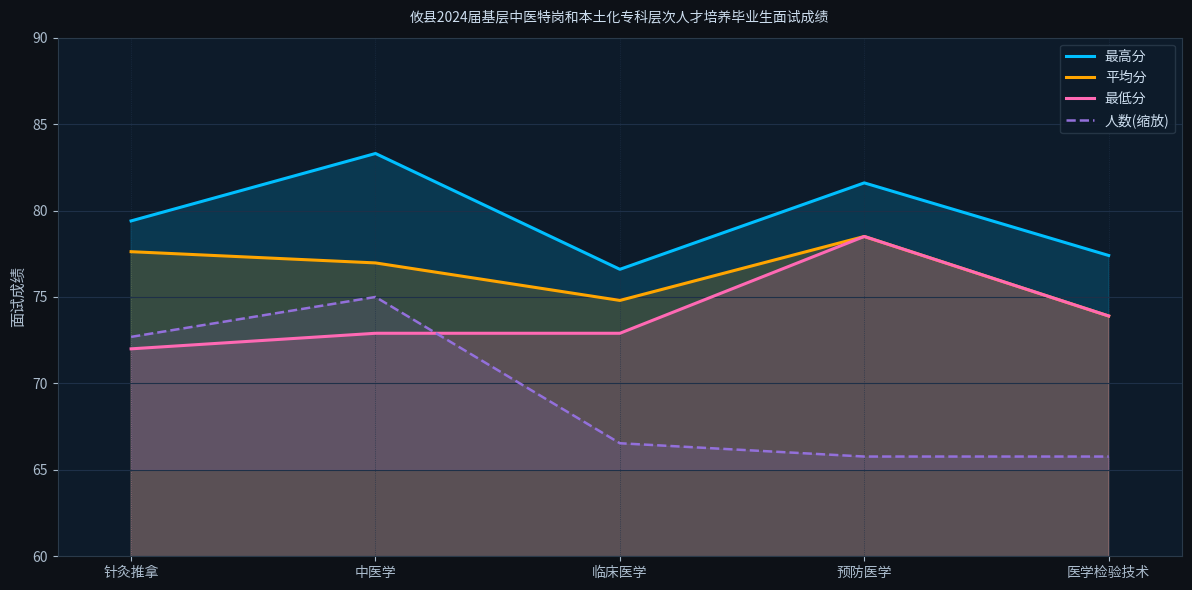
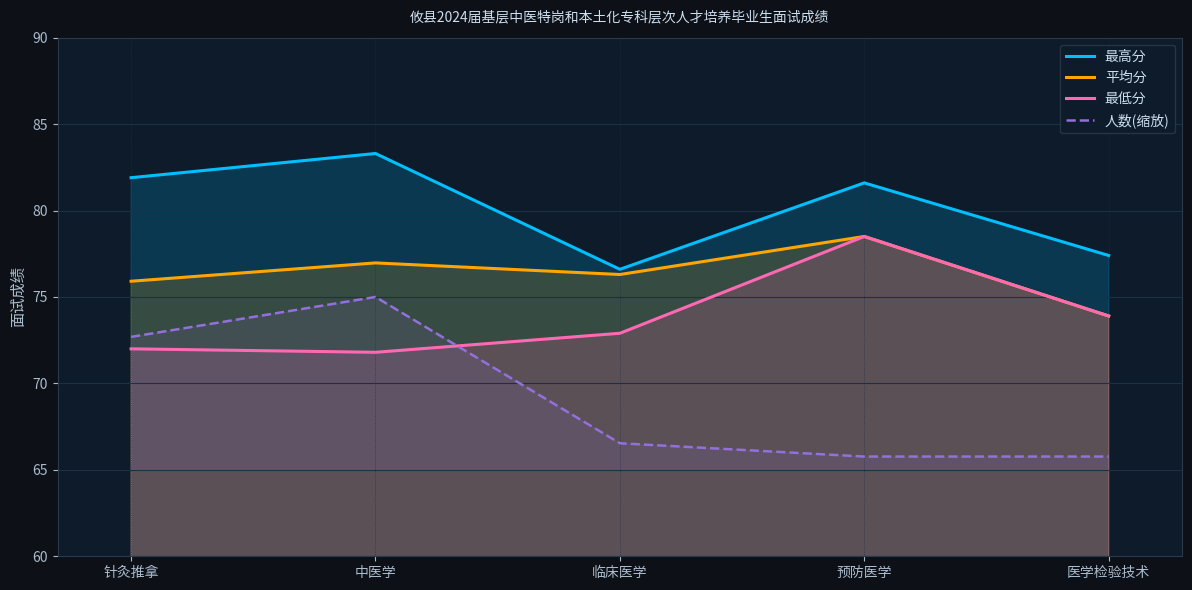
  {
    "最高分": {
-     "针灸推拿": 79.4,
+     "针灸推拿": 81.9,
      "中医学": 83.3,
      "临床医学": 76.6,
      "预防医学": 81.6,
      "医学检验技术": 77.4
    },
    "平均分": {
-     "针灸推拿": 77.6,
+     "针灸推拿": 75.9,
      "中医学": 77.0,
-     "临床医学": 74.8
+     "临床医学": 76.3
    },
    "最低分": {
      "针灸推拿": 72.0,
-     "中医学": 72.9,
+     "中医学": 71.8,
      "临床医学": 72.9
    },
    "人数(缩放)": {
      "针灸推拿": 72.7,
      "中医学": 75.0,
      "临床医学": 66.5,
      "预防医学": 65.8,
      "医学检验技术": 65.8
    }
  }
